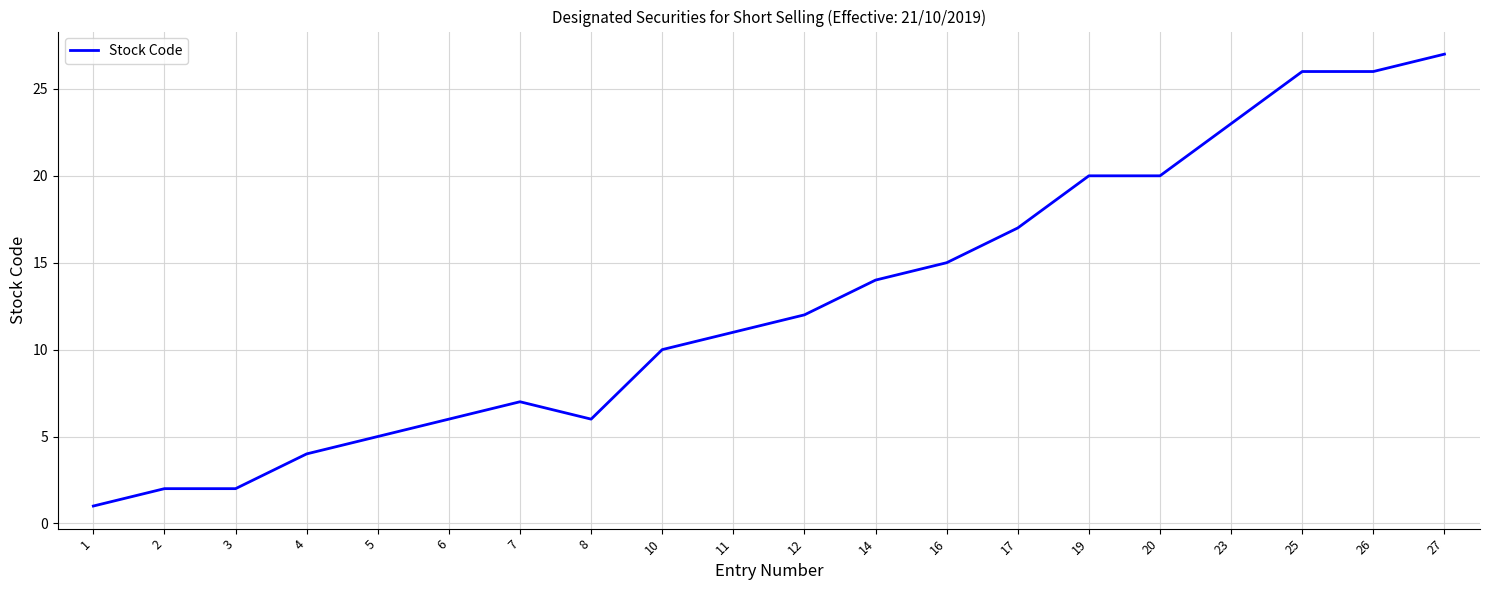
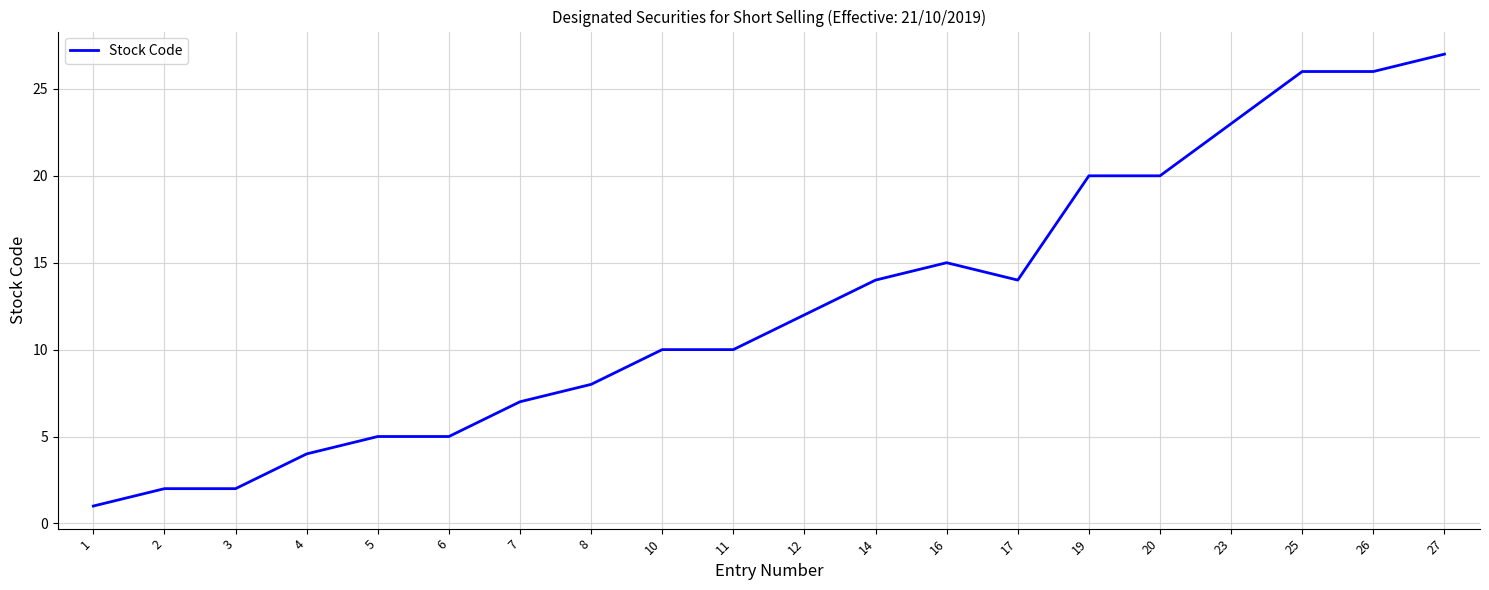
  {
    "1": 1,
    "2": 2,
    "3": 2,
    "4": 4,
    "5": 5,
-   "6": 6,
+   "6": 5,
    "7": 7,
-   "8": 6,
+   "8": 8,
    "10": 10,
-   "11": 11,
+   "11": 10,
    "12": 12,
    "14": 14,
    "16": 15,
-   "17": 17,
+   "17": 14,
    "19": 20,
    "20": 20,
    "23": 23,
    "25": 26,
    "26": 26,
    "27": 27
  }
